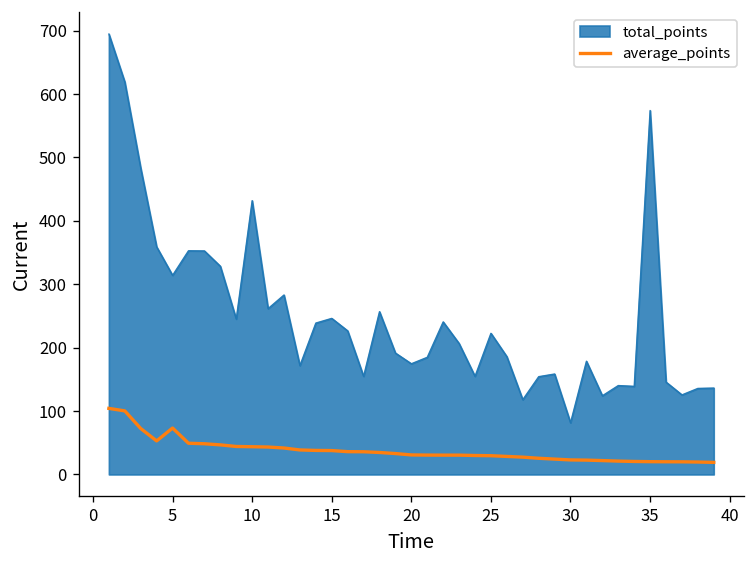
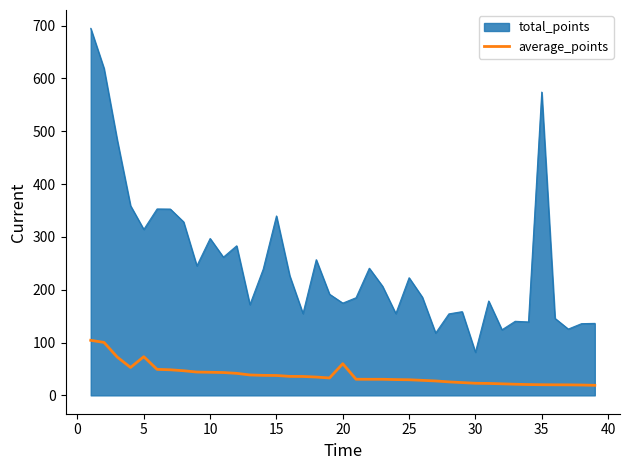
  {
    "total_points": {
      "5": 310,
-     "10": 430,
-     "15": 250,
+     "10": 300,
+     "15": 340,
      "20": 170,
      "25": 220,
      "30": 80,
      "35": 570
    },
    "average_points": {
      "5": 70,
      "10": 40,
      "15": 40,
-     "20": 30,
+     "20": 60,
      "25": 30,
      "30": 20,
      "35": 20
    }
  }
